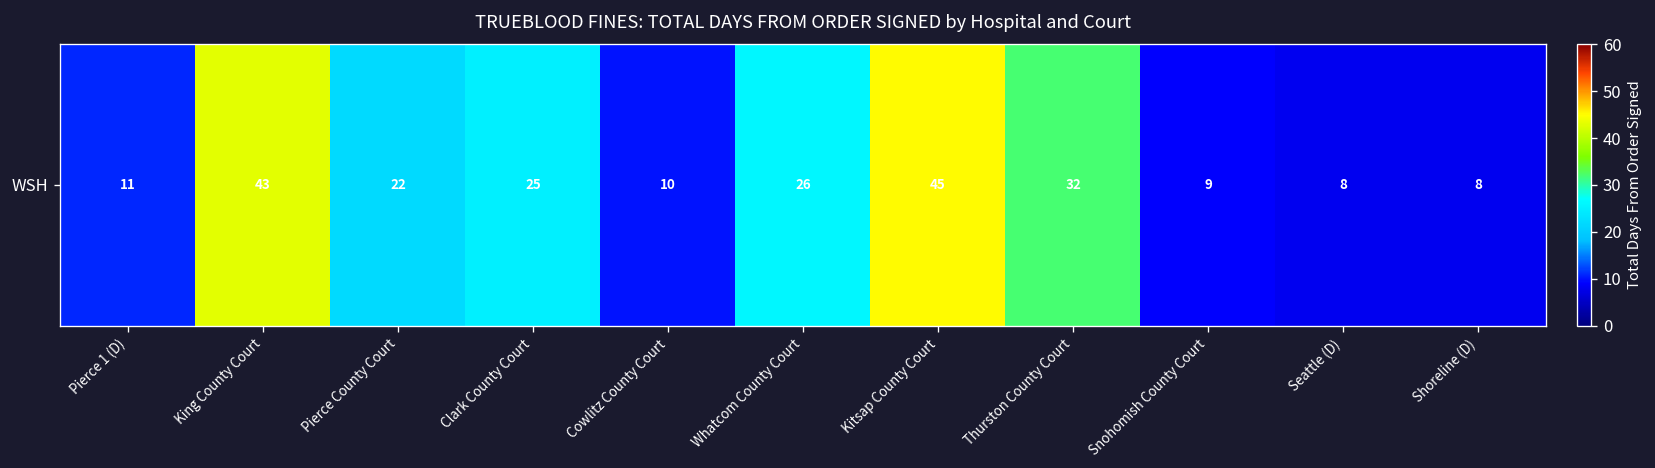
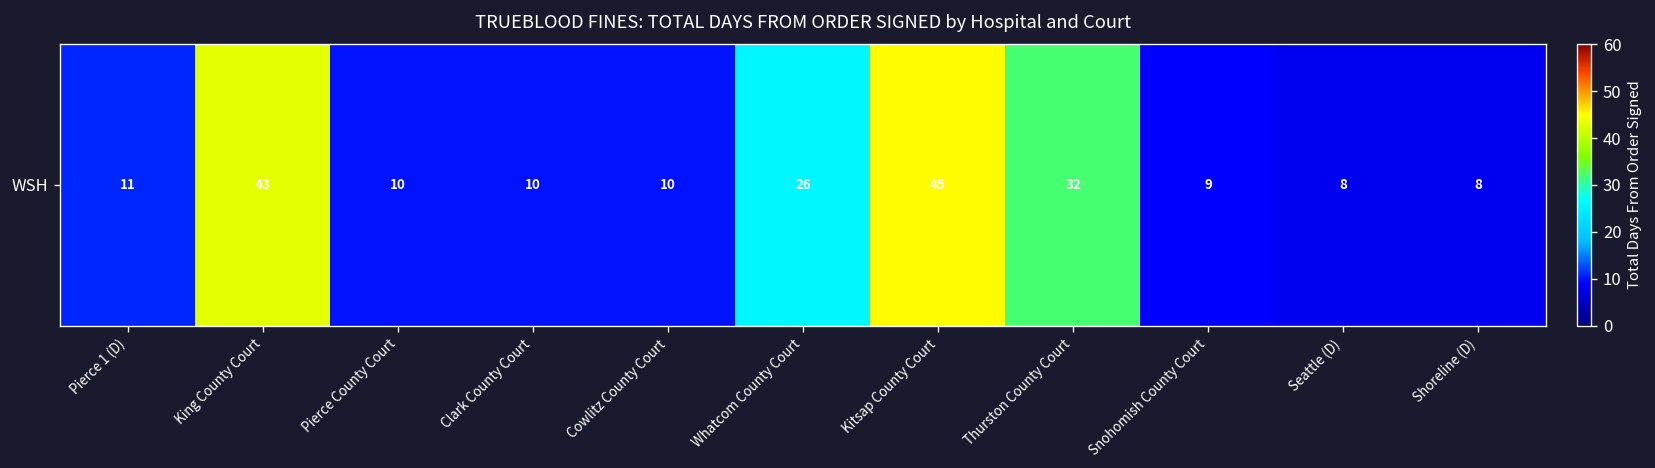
  {
    "WSH": {
      "Pierce 1 (D)": 11,
      "King County Court": 43,
-     "Pierce County Court": 22,
-     "Clark County Court": 25,
+     "Pierce County Court": 10,
+     "Clark County Court": 10,
      "Cowlitz County Court": 10,
      "Whatcom County Court": 26,
      "Kitsap County Court": 45,
      "Thurston County Court": 32,
      "Snohomish County Court": 9,
      "Seattle (D)": 8,
      "Shoreline (D)": 8
    }
  }
